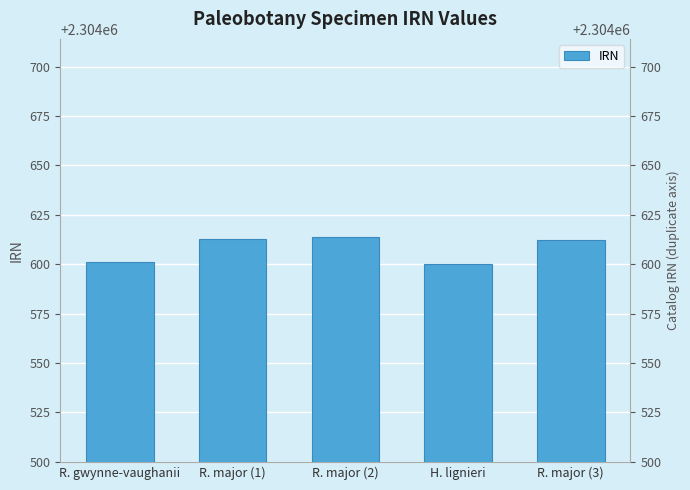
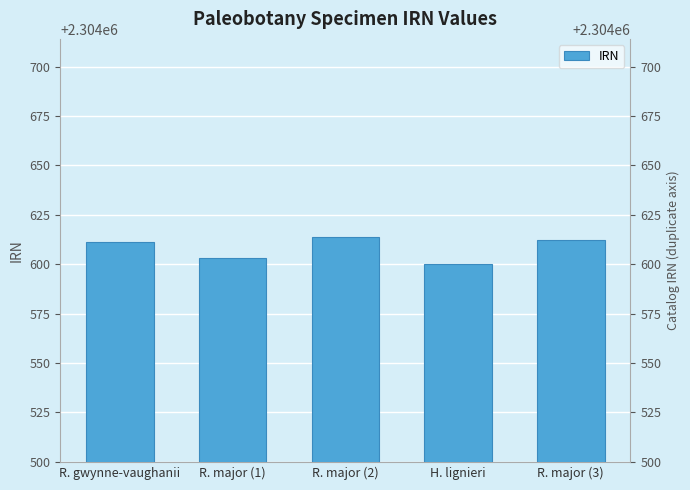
  {
-   "R. gwynne-vaughanii": 2304601,
-   "R. major (1)": 2304613,
+   "R. gwynne-vaughanii": 2304611,
+   "R. major (1)": 2304603,
    "R. major (2)": 2304614,
    "H. lignieri": 2304600,
    "R. major (3)": 2304612
  }
